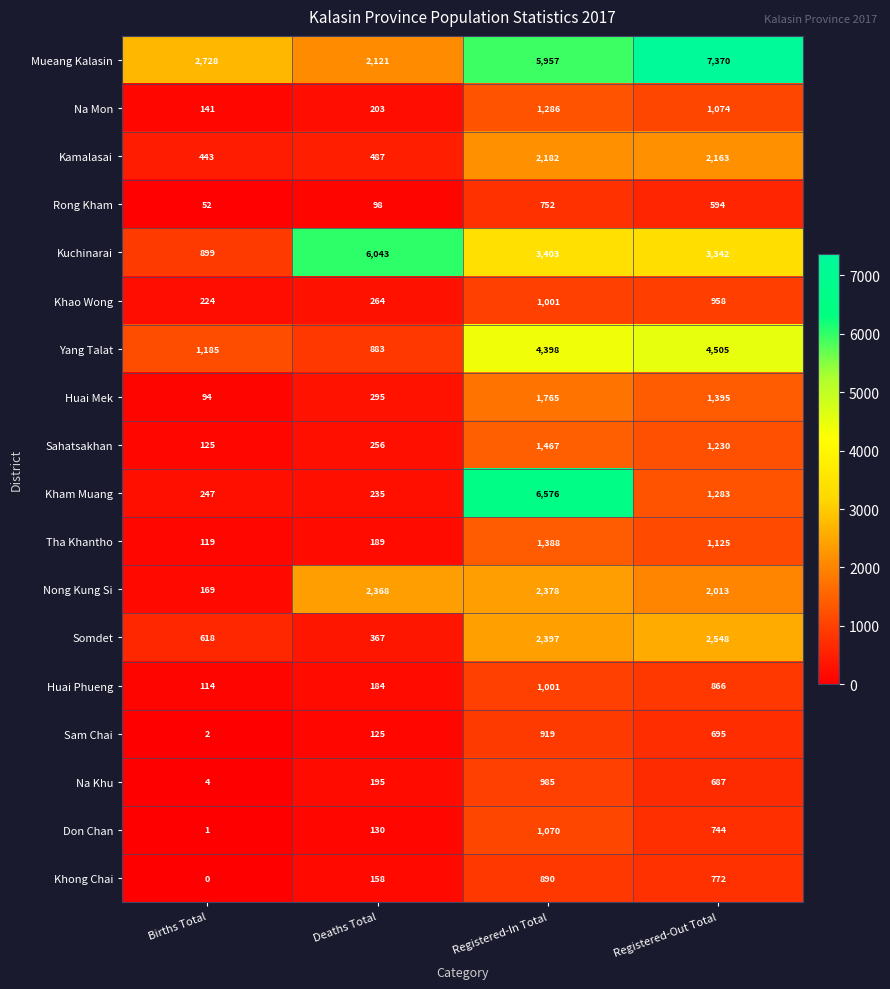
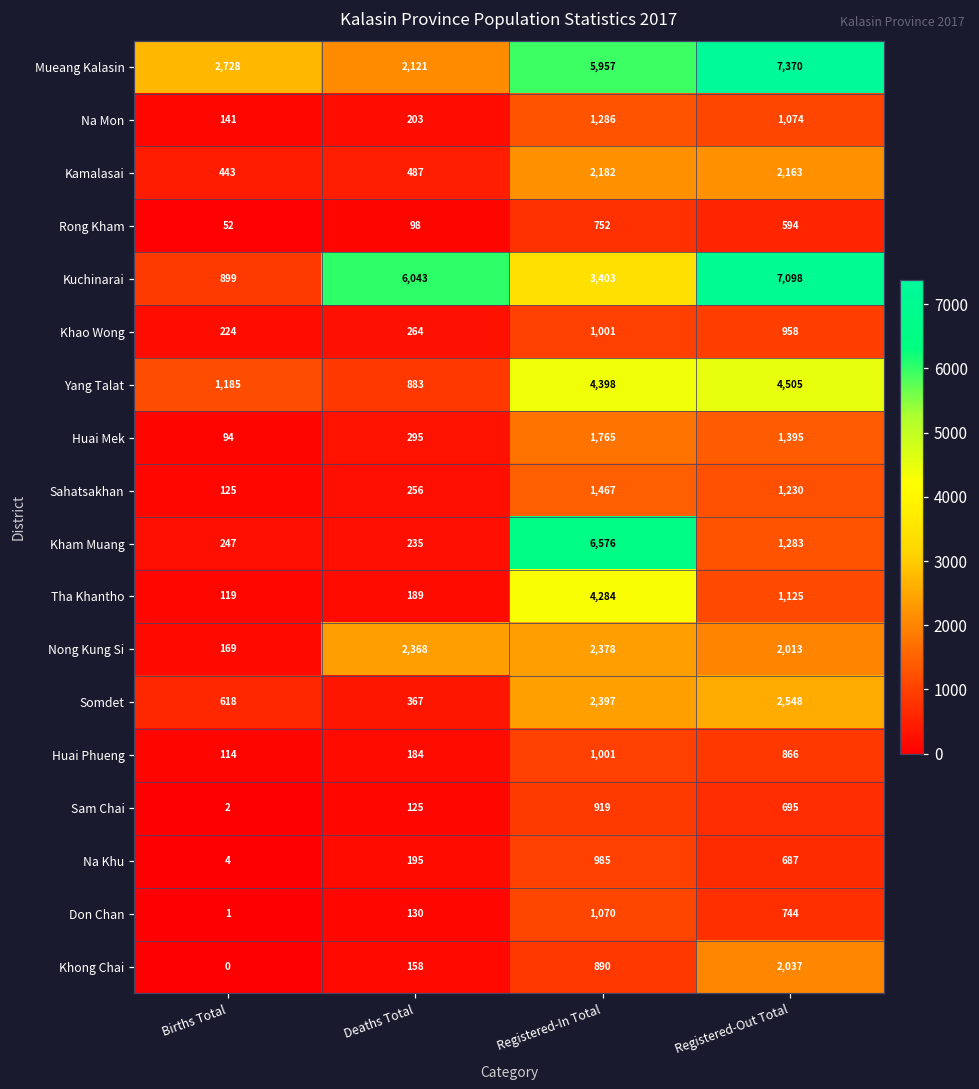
  {
    "Mueang Kalasin": {
      "Births Total": "2,728",
      "Deaths Total": "2,121",
      "Registered-In Total": "5,957",
      "Registered-Out Total": "7,370"
    },
    "Na Mon": {
      "Births Total": "141",
      "Deaths Total": "203",
      "Registered-In Total": "1,286",
      "Registered-Out Total": "1,074"
    },
    "Kamalasai": {
      "Births Total": "443",
      "Deaths Total": "487",
      "Registered-In Total": "2,182",
      "Registered-Out Total": "2,163"
    },
    "Rong Kham": {
      "Births Total": "52",
      "Deaths Total": "98",
      "Registered-In Total": "752",
      "Registered-Out Total": "594"
    },
    "Kuchinarai": {
      "Births Total": "899",
      "Deaths Total": "6,043",
      "Registered-In Total": "3,403",
-     "Registered-Out Total": "3,342"
+     "Registered-Out Total": "7,098"
    },
    "Khao Wong": {
      "Births Total": "224",
      "Deaths Total": "264",
      "Registered-In Total": "1,001",
      "Registered-Out Total": "958"
    },
    "Yang Talat": {
      "Births Total": "1,185",
      "Deaths Total": "883",
      "Registered-In Total": "4,398",
      "Registered-Out Total": "4,505"
    },
    "Huai Mek": {
      "Births Total": "94",
      "Deaths Total": "295",
      "Registered-In Total": "1,765",
      "Registered-Out Total": "1,395"
    },
    "Sahatsakhan": {
      "Births Total": "125",
      "Deaths Total": "256",
      "Registered-In Total": "1,467",
      "Registered-Out Total": "1,230"
    },
    "Kham Muang": {
      "Births Total": "247",
      "Deaths Total": "235",
      "Registered-In Total": "6,576",
      "Registered-Out Total": "1,283"
    },
    "Tha Khantho": {
      "Births Total": "119",
      "Deaths Total": "189",
-     "Registered-In Total": "1,388",
+     "Registered-In Total": "4,284",
      "Registered-Out Total": "1,125"
    },
    "Nong Kung Si": {
      "Births Total": "169",
      "Deaths Total": "2,368",
      "Registered-In Total": "2,378",
      "Registered-Out Total": "2,013"
    },
    "Somdet": {
      "Births Total": "618",
      "Deaths Total": "367",
      "Registered-In Total": "2,397",
      "Registered-Out Total": "2,548"
    },
    "Huai Phueng": {
      "Births Total": "114",
      "Deaths Total": "184",
      "Registered-In Total": "1,001",
      "Registered-Out Total": "866"
    },
    "Sam Chai": {
      "Births Total": "2",
      "Deaths Total": "125",
      "Registered-In Total": "919",
      "Registered-Out Total": "695"
    },
    "Na Khu": {
      "Births Total": "4",
      "Deaths Total": "195",
      "Registered-In Total": "985",
      "Registered-Out Total": "687"
    },
    "Don Chan": {
      "Births Total": "1",
      "Deaths Total": "130",
      "Registered-In Total": "1,070",
      "Registered-Out Total": "744"
    },
    "Khong Chai": {
      "Births Total": "0",
      "Deaths Total": "158",
      "Registered-In Total": "890",
-     "Registered-Out Total": "772"
+     "Registered-Out Total": "2,037"
    }
  }
